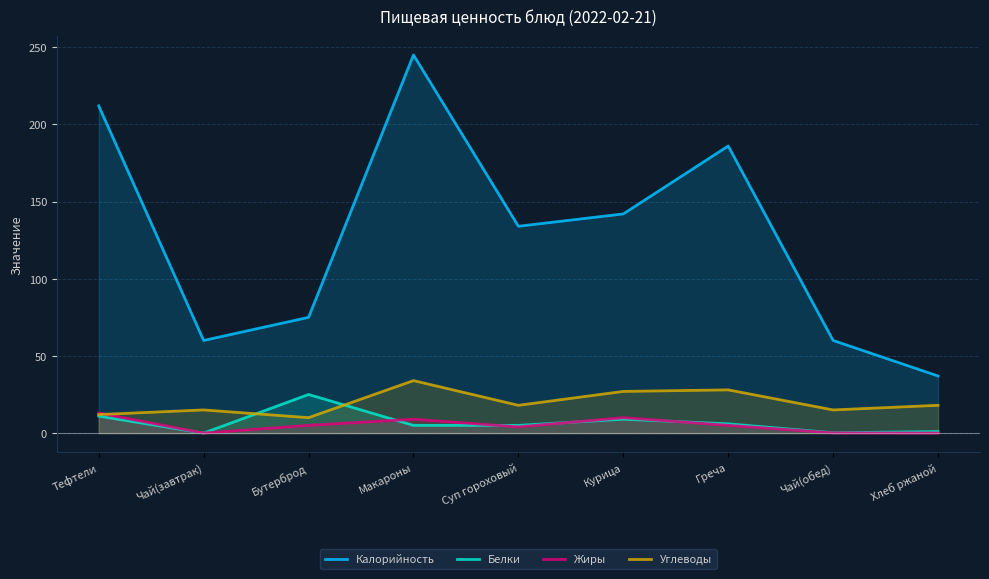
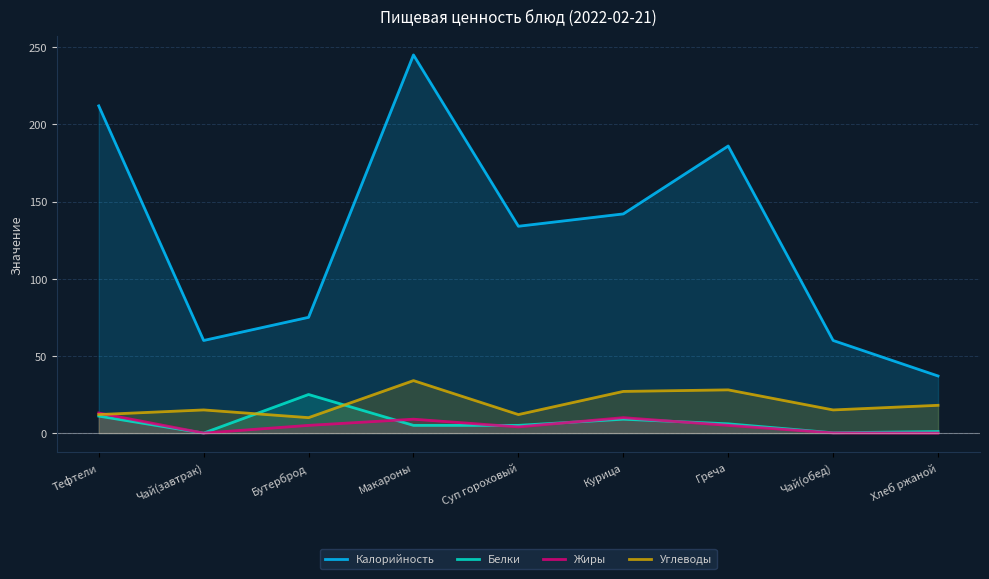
  {
    "Калорийность": {
      "Тефтели": 212,
      "Чай(завтрак)": 60,
      "Бутерброд": 75,
      "Макароны": 245,
      "Суп гороховый": 134,
      "Курица": 142,
      "Греча": 186,
      "Чай(обед)": 60,
      "Хлеб ржаной": 37
    },
    "Белки": {
      "Бутерброд": 25,
      "Макароны": 5
    },
    "Жиры": {
      "Бутерброд": 5,
      "Макароны": 9
    },
    "Углеводы": {
      "Чай(завтрак)": 15,
      "Бутерброд": 10,
      "Макароны": 34,
-     "Суп гороховый": 18,
+     "Суп гороховый": 12,
      "Курица": 27,
      "Греча": 28,
      "Чай(обед)": 15,
      "Хлеб ржаной": 18
    }
  }
